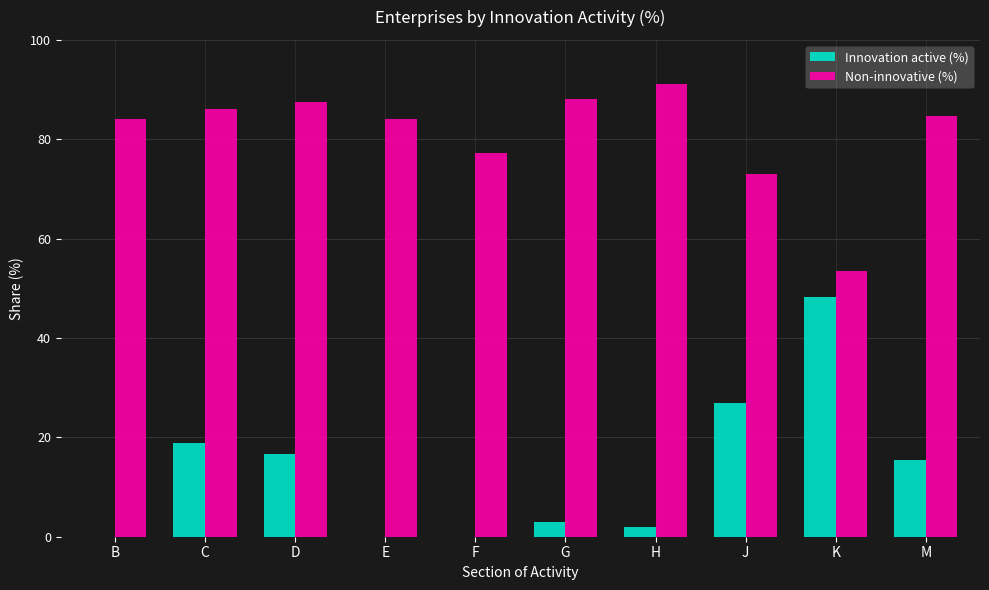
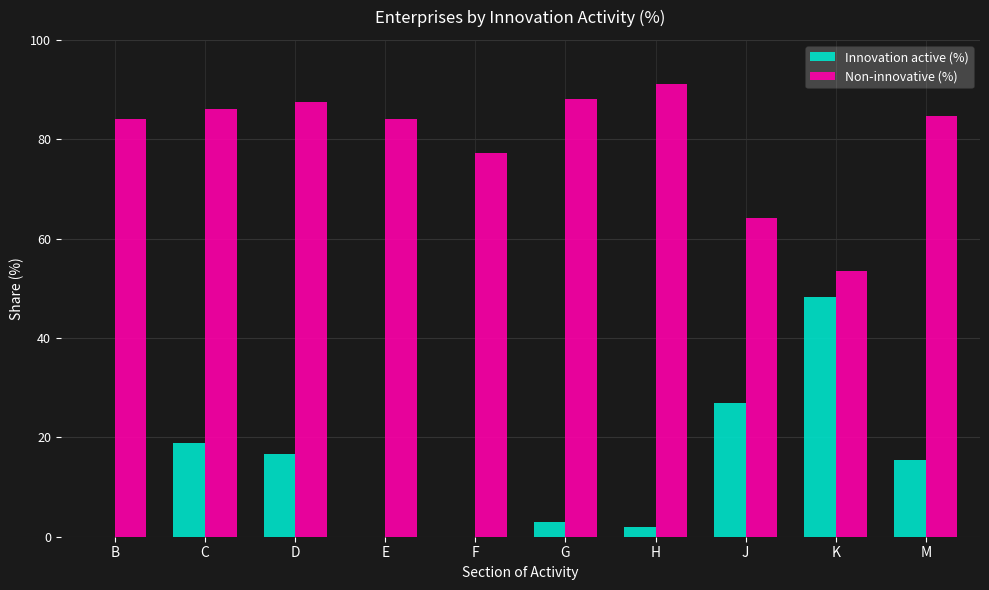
  {
    "Innovation active (%)": {
      "B": 0,
      "C": 19,
      "D": 17,
      "E": 0,
      "F": 0,
      "G": 3,
      "H": 2,
      "J": 27,
      "K": 48,
      "M": 15
    },
    "Non-innovative (%)": {
      "B": 84,
      "C": 86,
      "D": 88,
      "E": 84,
      "F": 77,
      "G": 88,
      "H": 91,
-     "J": 73,
+     "J": 64,
      "K": 53,
      "M": 85
    }
  }
